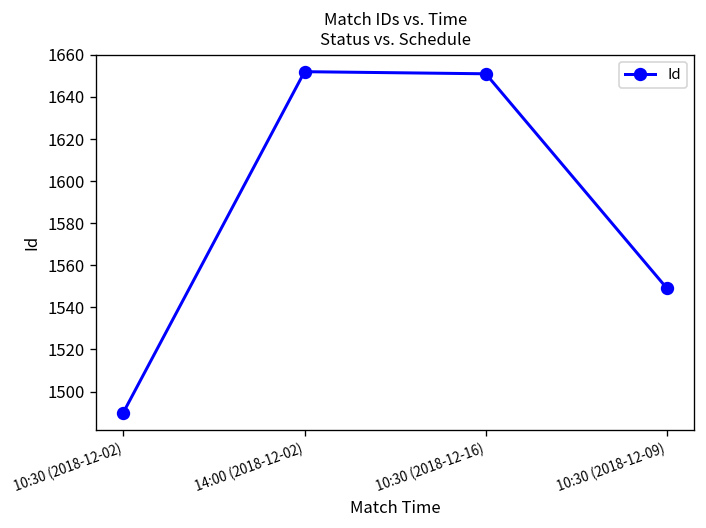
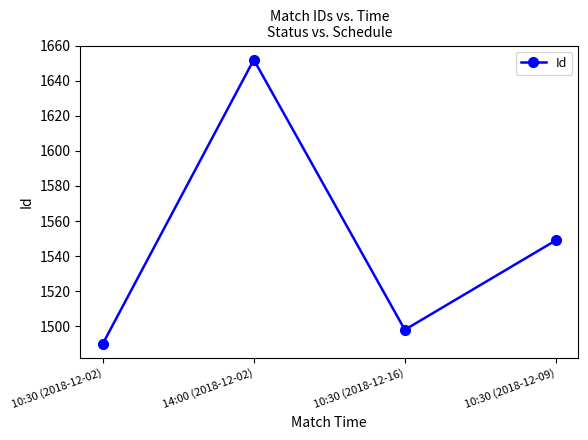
  {
    "10:30 (2018-12-02)": 1490,
    "14:00 (2018-12-02)": 1652,
-   "10:30 (2018-12-16)": 1651,
+   "10:30 (2018-12-16)": 1498,
    "10:30 (2018-12-09)": 1549
  }
